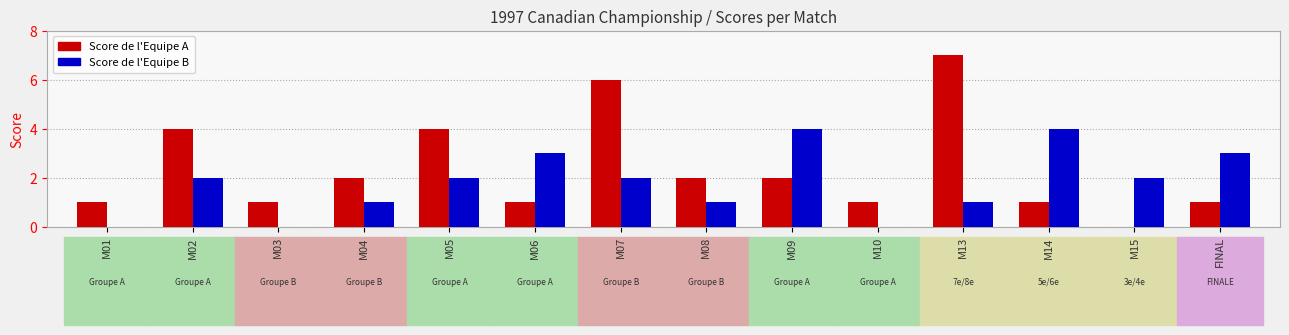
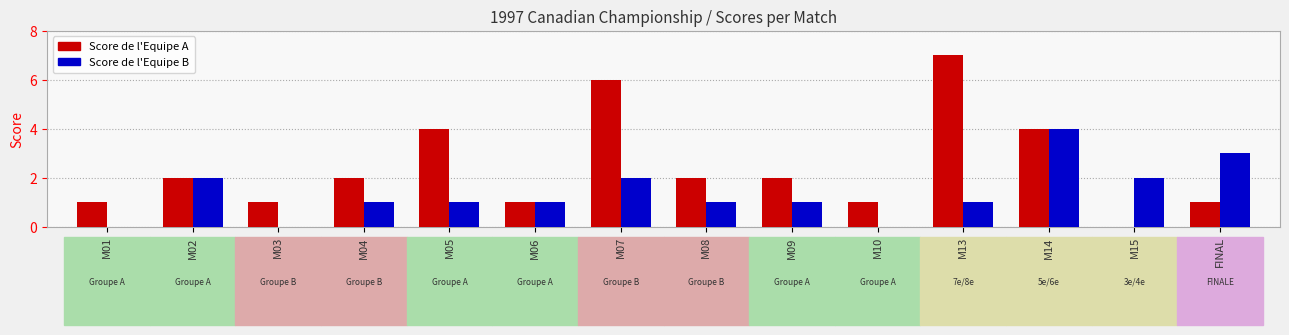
  {
    "Score de l'Equipe A": {
      "M01": 1,
-     "M02": 4,
+     "M02": 2,
      "M03": 1,
      "M04": 2,
      "M05": 4,
      "M06": 1,
      "M07": 6,
      "M08": 2,
      "M09": 2,
      "M10": 1,
      "M13": 7,
-     "M14": 1,
+     "M14": 4,
      "M15": 0,
      "FINAL": 1
    },
    "Score de l'Equipe B": {
      "M01": 0,
      "M02": 2,
      "M03": 0,
      "M04": 1,
-     "M05": 2,
-     "M06": 3,
+     "M05": 1,
+     "M06": 1,
      "M07": 2,
      "M08": 1,
-     "M09": 4,
+     "M09": 1,
      "M10": 0,
      "M13": 1,
      "M14": 4,
      "M15": 2,
      "FINAL": 3
    }
  }
